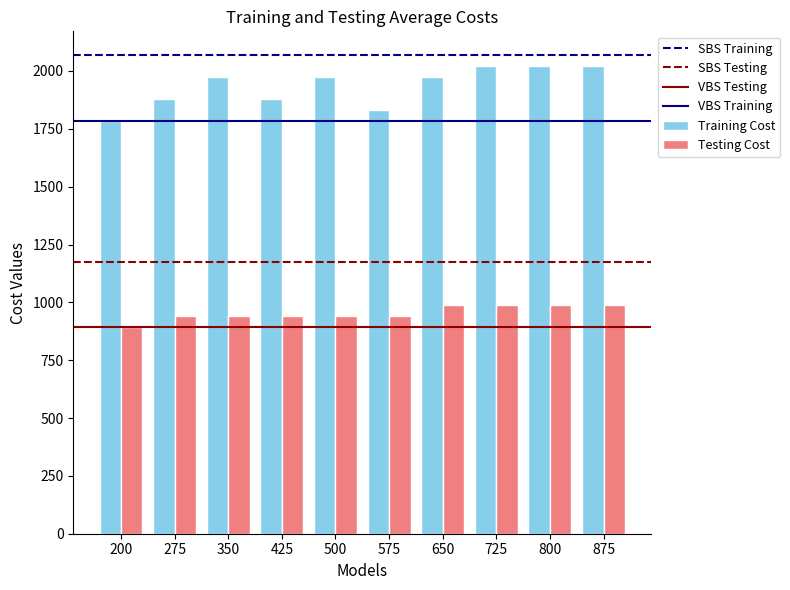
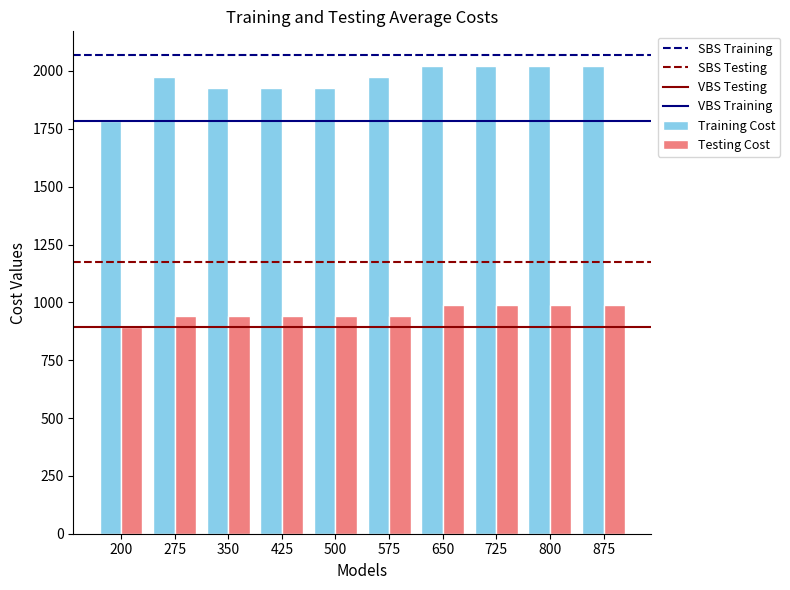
  {
    "Training Cost": {
      "200": 1790,
-     "275": 1880,
-     "350": 1970,
-     "425": 1880,
-     "500": 1970,
-     "575": 1830,
-     "650": 1970,
+     "275": 1970,
+     "350": 1930,
+     "425": 1930,
+     "500": 1930,
+     "575": 1970,
+     "650": 2020,
      "725": 2020,
      "800": 2020,
      "875": 2020
    },
    "Testing Cost": {
      "200": 890,
      "275": 940,
      "350": 940,
      "425": 940,
      "500": 940,
      "575": 940,
      "650": 990,
      "725": 990,
      "800": 990,
      "875": 990
    }
  }
